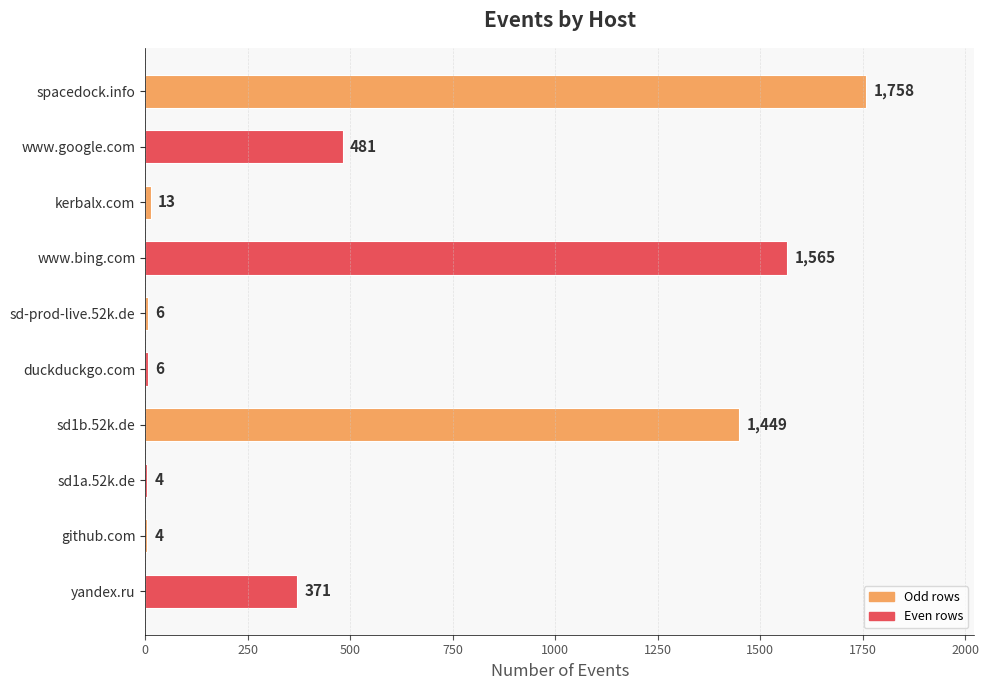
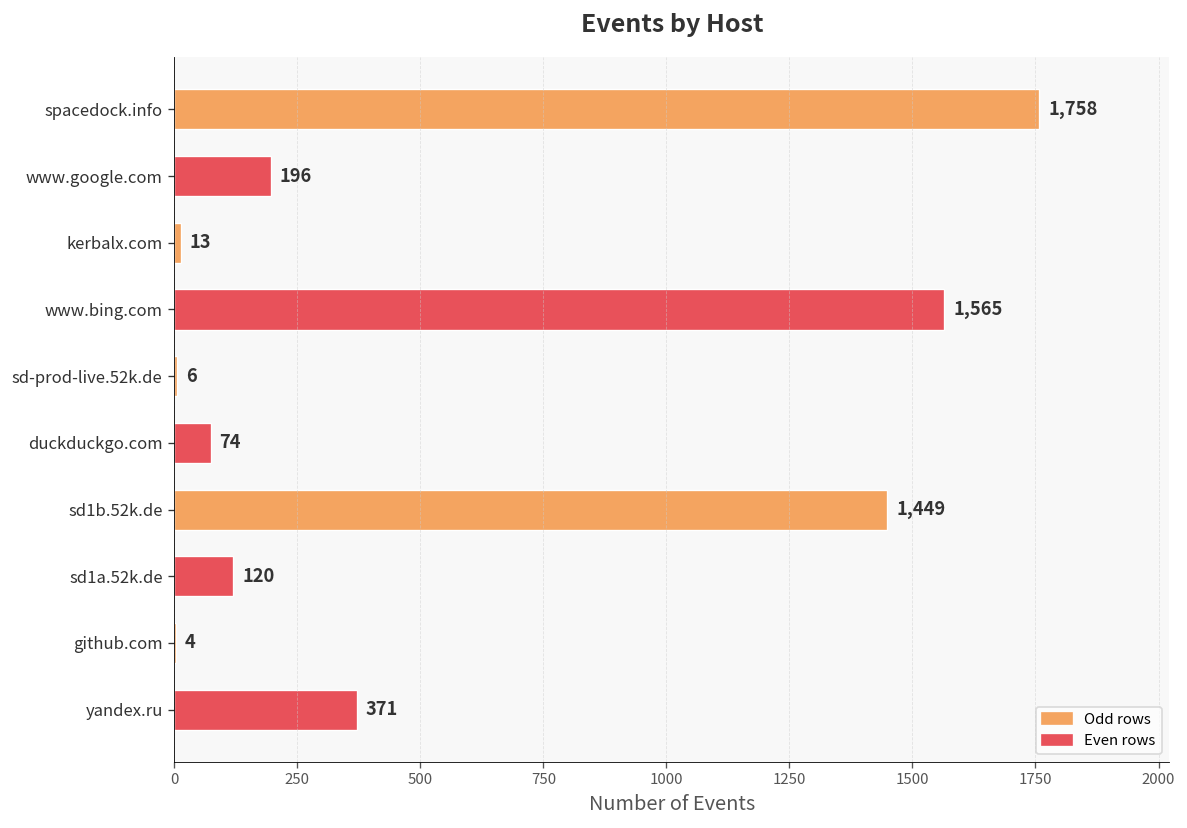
  {
    "spacedock.info": "1,758",
-   "www.google.com": "481",
+   "www.google.com": "196",
    "kerbalx.com": "13",
    "www.bing.com": "1,565",
    "sd-prod-live.52k.de": "6",
-   "duckduckgo.com": "6",
+   "duckduckgo.com": "74",
    "sd1b.52k.de": "1,449",
-   "sd1a.52k.de": "4",
+   "sd1a.52k.de": "120",
    "github.com": "4",
    "yandex.ru": "371"
  }
